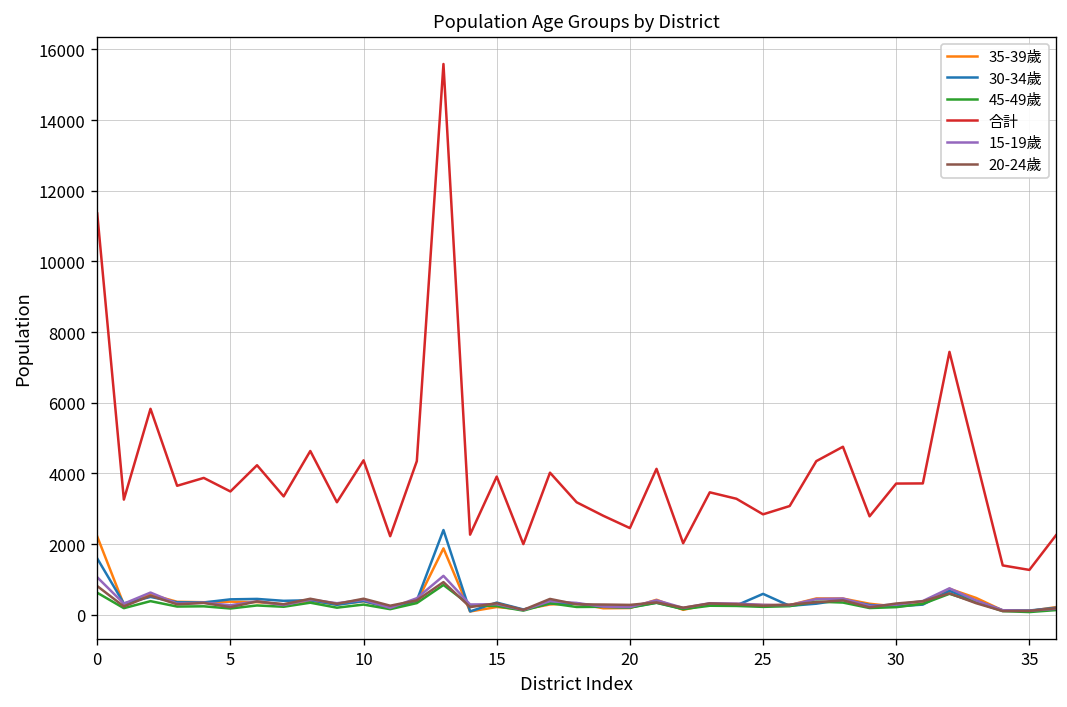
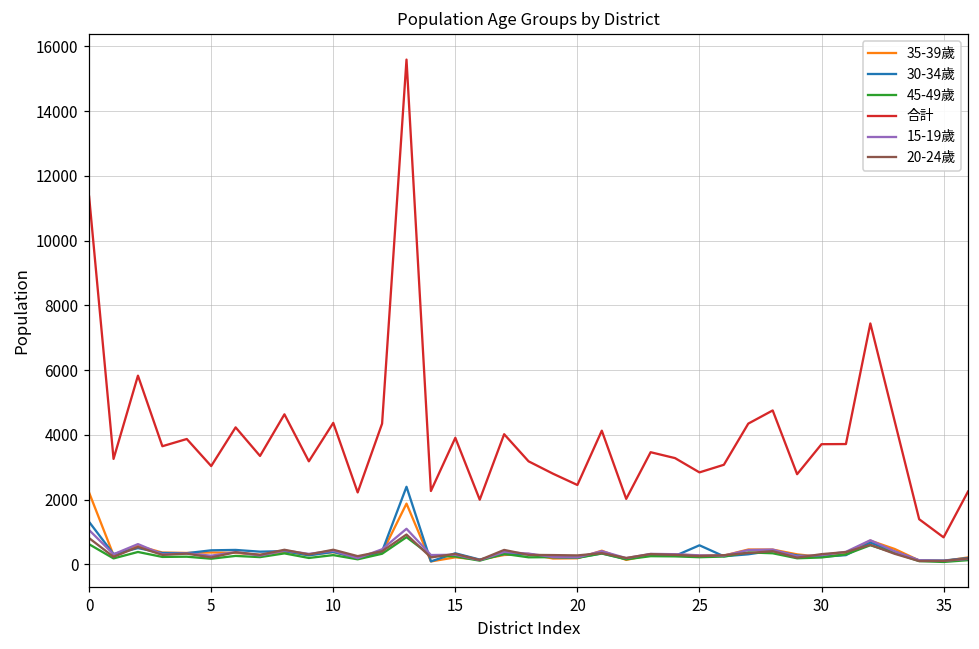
  {
    "35-39歲": {
      "0": 2200
    },
    "30-34歲": {
-     "0": 1600,
+     "0": 1300,
      "25": 600
    },
    "45-49歲": {
      "0": 600,
      "10": 300
    },
    "合計": {
      "0": 11400,
-     "5": 3500,
+     "5": 3000,
      "10": 4400,
      "15": 3900,
      "20": 2500,
      "25": 2800,
      "30": 3700,
-     "35": 1300
+     "35": 800
    },
    "15-19歲": {
      "0": 1100
    },
    "20-24歲": {
      "0": 800
    }
  }
